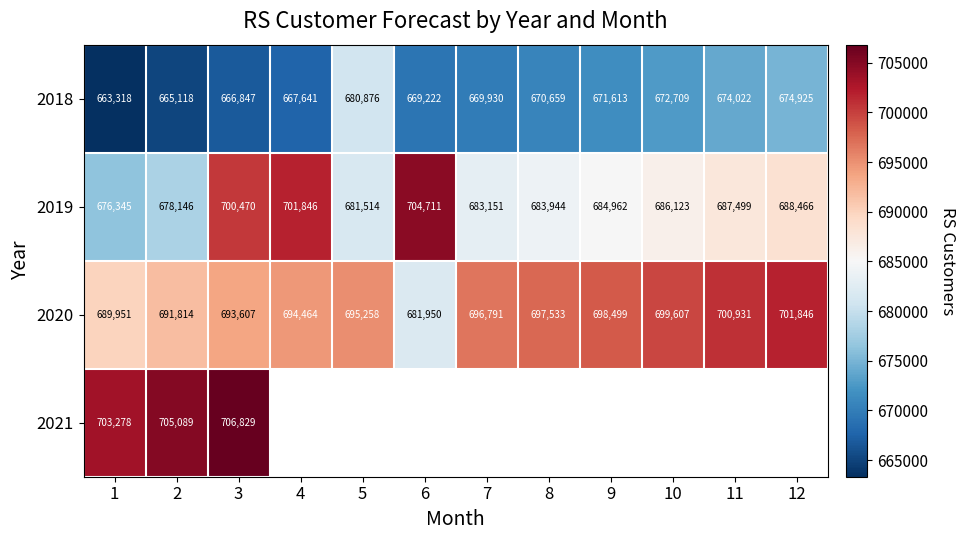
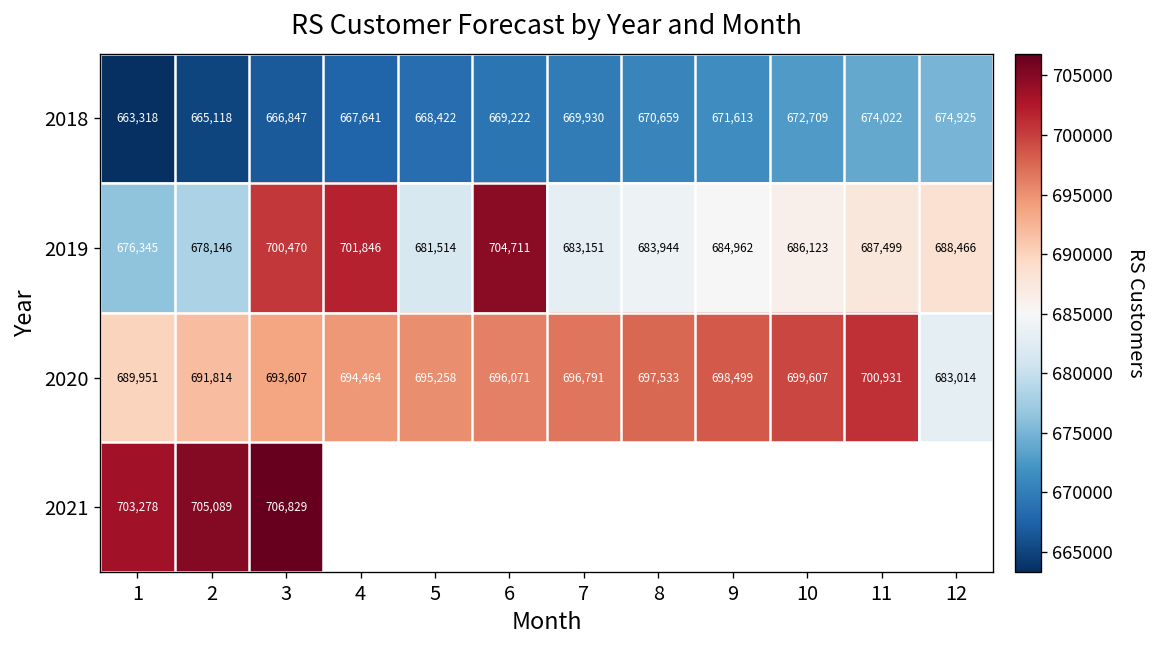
  {
    "2018": {
      "1": "663,318",
      "2": "665,118",
      "3": "666,847",
      "4": "667,641",
-     "5": "680,876",
+     "5": "668,422",
      "6": "669,222",
      "7": "669,930",
      "8": "670,659",
      "9": "671,613",
      "10": "672,709",
      "11": "674,022",
      "12": "674,925"
    },
    "2019": {
      "1": "676,345",
      "2": "678,146",
      "3": "700,470",
      "4": "701,846",
      "5": "681,514",
      "6": "704,711",
      "7": "683,151",
      "8": "683,944",
      "9": "684,962",
      "10": "686,123",
      "11": "687,499",
      "12": "688,466"
    },
    "2020": {
      "1": "689,951",
      "2": "691,814",
      "3": "693,607",
      "4": "694,464",
      "5": "695,258",
-     "6": "681,950",
+     "6": "696,071",
      "7": "696,791",
      "8": "697,533",
      "9": "698,499",
      "10": "699,607",
      "11": "700,931",
-     "12": "701,846"
+     "12": "683,014"
    },
    "2021": {
      "1": "703,278",
      "2": "705,089",
      "3": "706,829"
    }
  }
